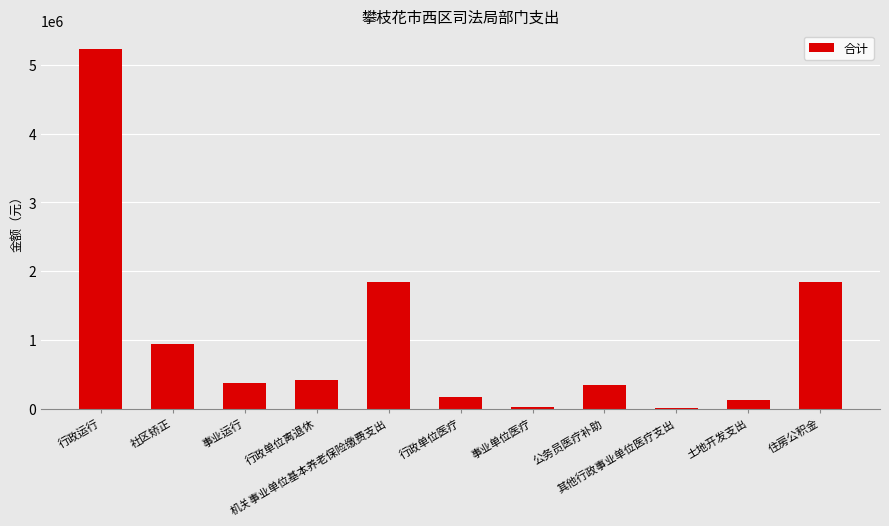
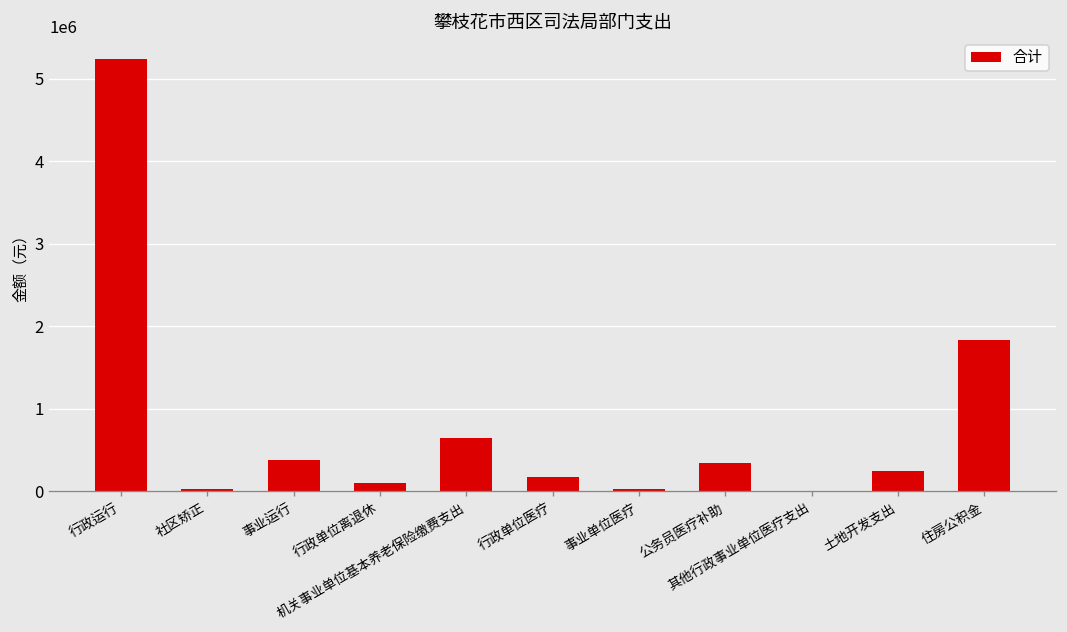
  {
    "行政运行": 5200000,
-   "社区矫正": 900000,
+   "社区矫正": 0,
    "事业运行": 400000,
-   "行政单位离退休": 400000,
-   "机关事业单位基本养老保险缴费支出": 1800000,
+   "行政单位离退休": 100000,
+   "机关事业单位基本养老保险缴费支出": 600000,
    "行政单位医疗": 200000,
    "公务员医疗补助": 300000,
-   "土地开发支出": 100000,
+   "土地开发支出": 300000,
    "住房公积金": 1800000
  }
